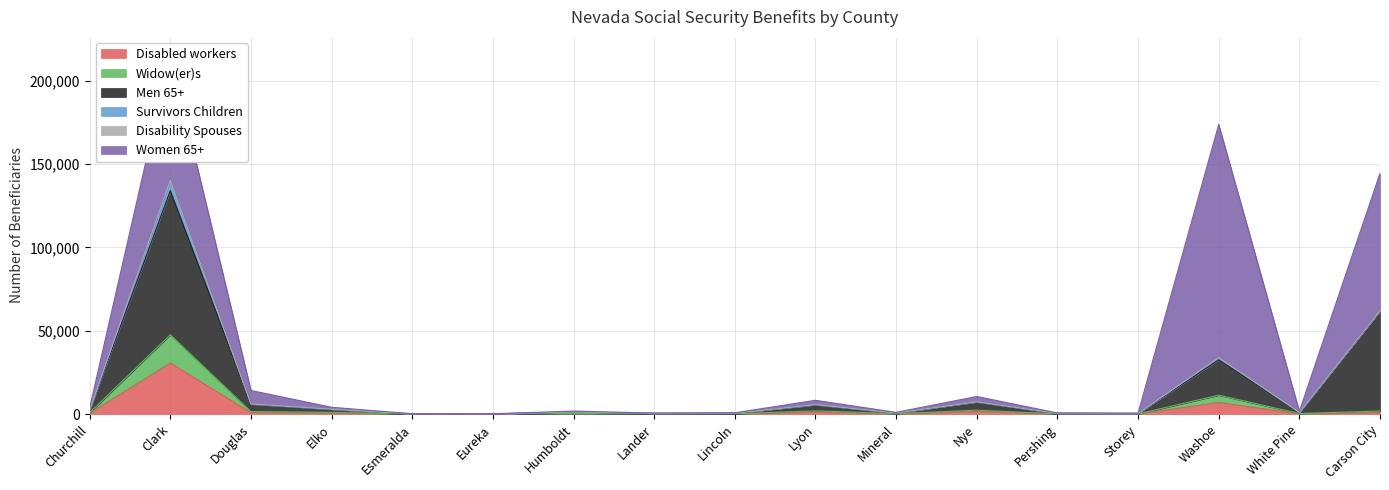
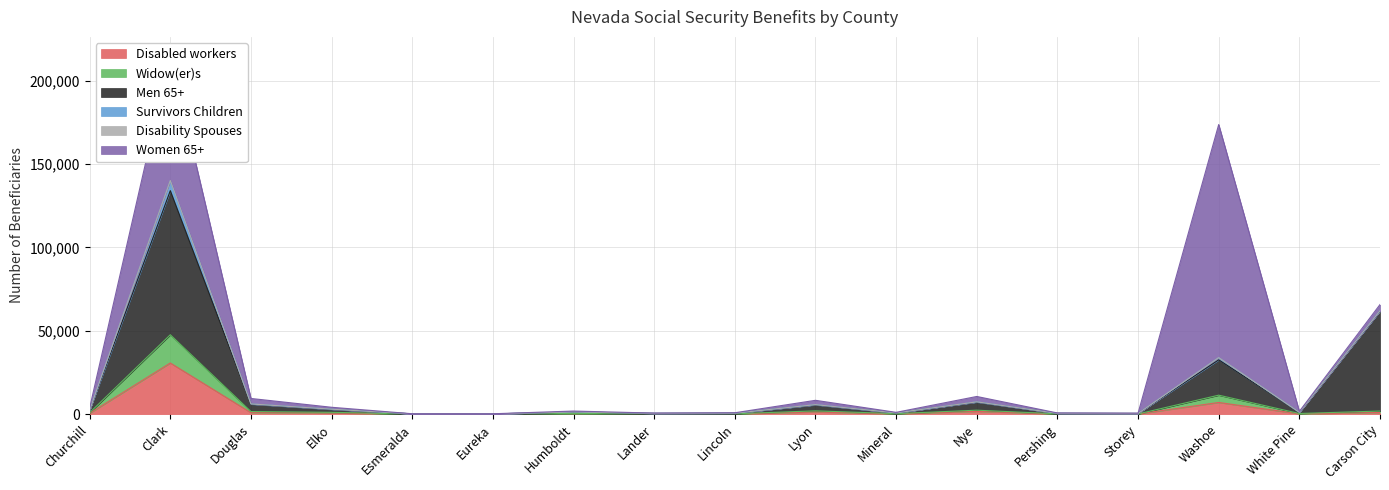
  {
    "Disabled workers": {
      "Clark": "31,000",
      "Washoe": "7,000"
    },
    "Widow(er)s": {
      "Clark": "17,000",
      "Washoe": "4,000"
    },
    "Men 65+": {
      "Clark": "86,000"
    },
    "Women 65+": {
-     "Douglas": "8,000",
+     "Douglas": "3,000",
      "Lyon": "3,000",
      "Nye": "3,000",
      "Washoe": "140,000",
-     "Carson City": "82,000"
+     "Carson City": "4,000"
    }
  }
